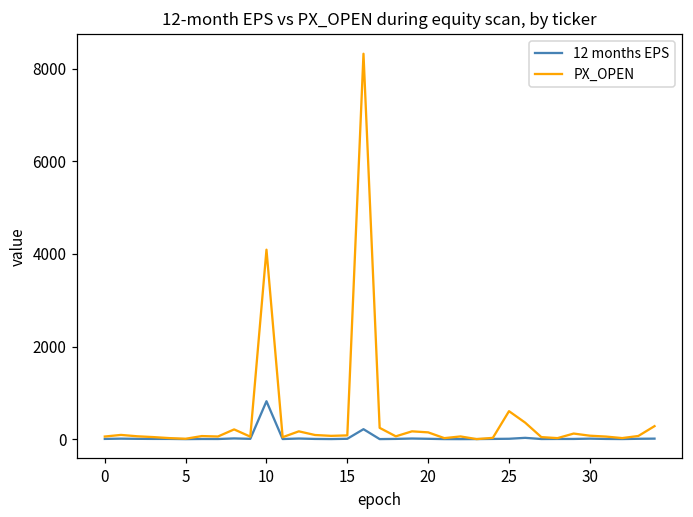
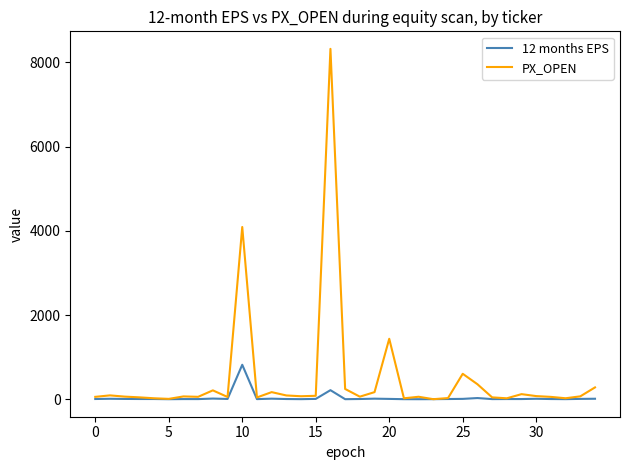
  {
    "12 months EPS": {
      "10": 800,
      "15": 0,
      "20": 0,
      "25": 0,
      "30": 0
    },
    "PX_OPEN": {
      "10": 4100,
      "15": 100,
-     "20": 100,
+     "20": 1400,
      "25": 600,
      "30": 100
    }
  }
